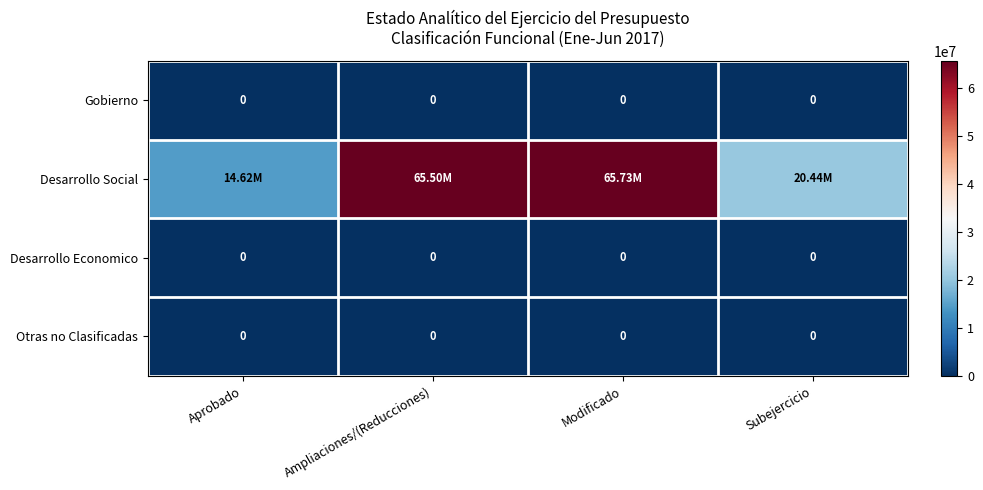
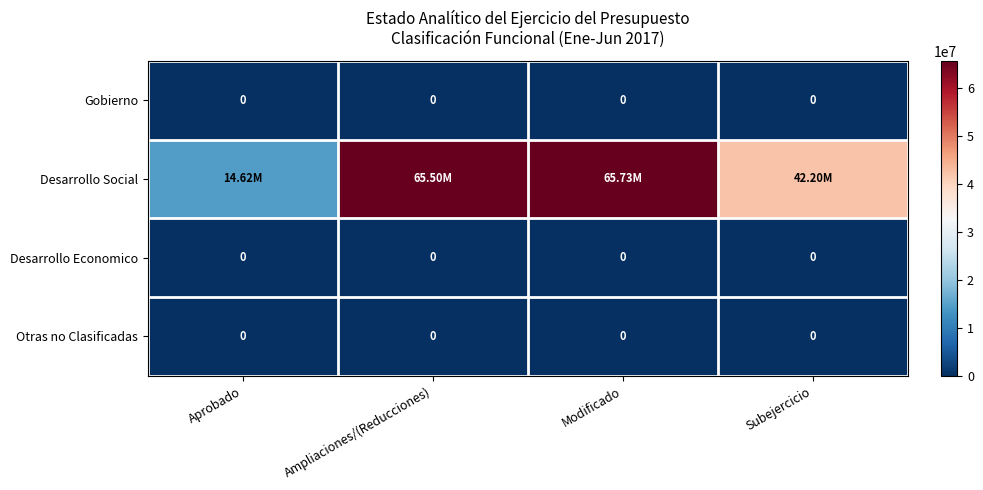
  {
    "Gobierno": {
      "Aprobado": "0",
      "Ampliaciones/(Reducciones)": "0",
      "Modificado": "0",
      "Subejercicio": "0"
    },
    "Desarrollo Social": {
      "Aprobado": "14.62M",
      "Ampliaciones/(Reducciones)": "65.50M",
      "Modificado": "65.73M",
-     "Subejercicio": "20.44M"
+     "Subejercicio": "42.20M"
    },
    "Desarrollo Economico": {
      "Aprobado": "0",
      "Ampliaciones/(Reducciones)": "0",
      "Modificado": "0",
      "Subejercicio": "0"
    },
    "Otras no Clasificadas": {
      "Aprobado": "0",
      "Ampliaciones/(Reducciones)": "0",
      "Modificado": "0",
      "Subejercicio": "0"
    }
  }
